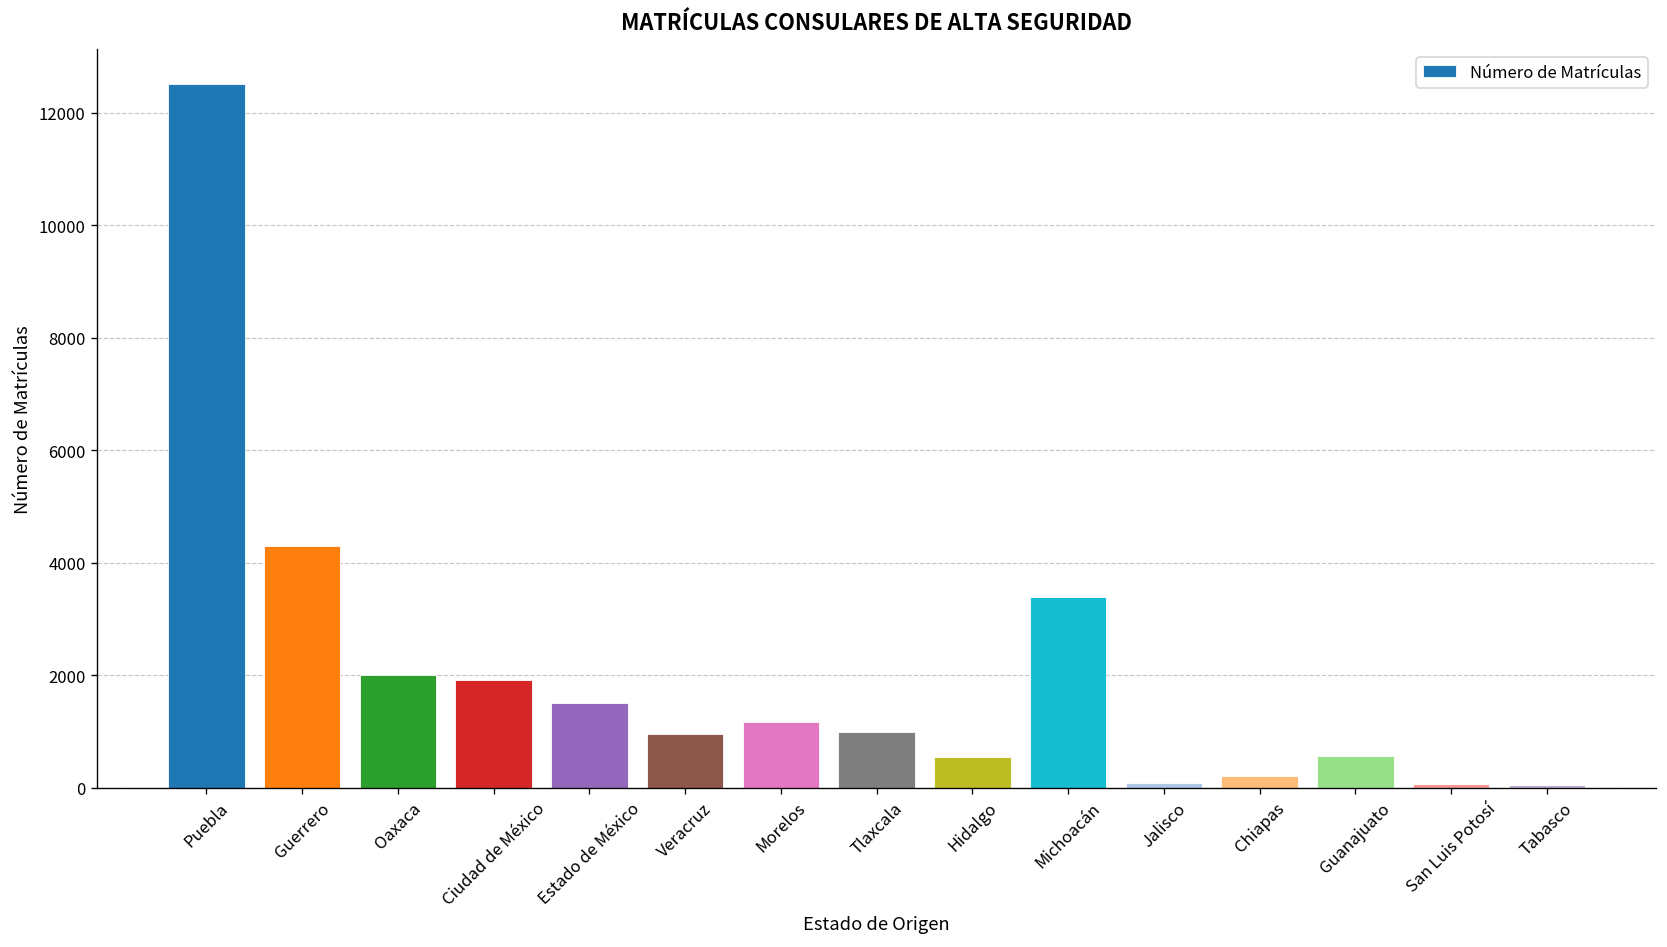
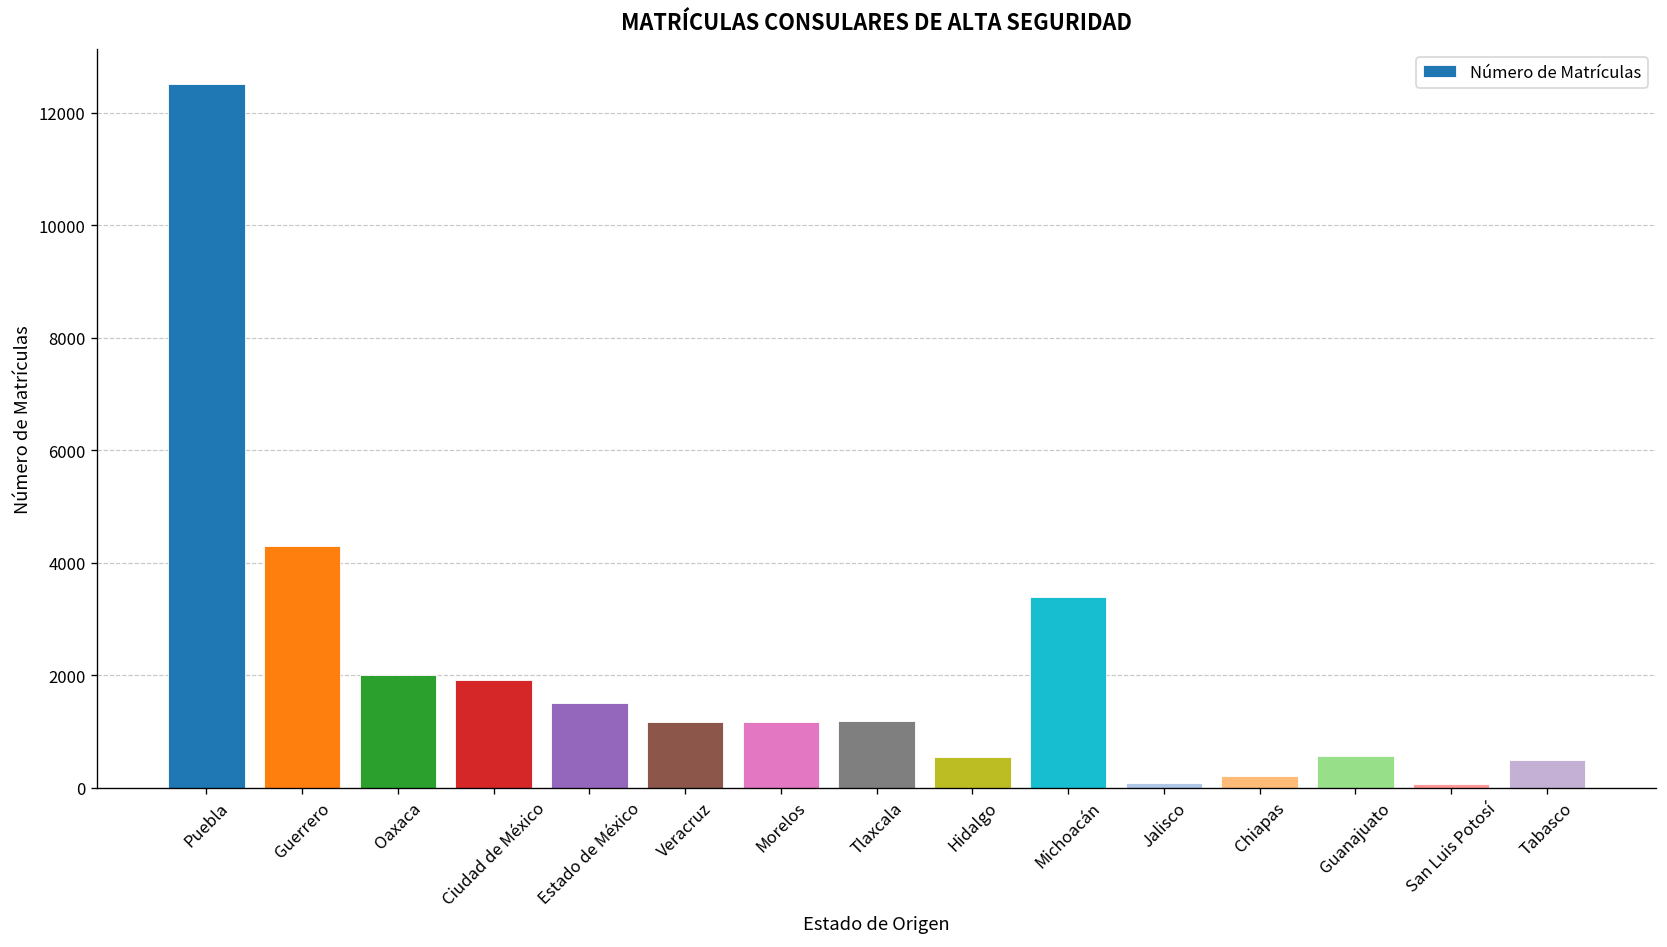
  {
    "Puebla": 12500,
    "Guerrero": 4300,
    "Oaxaca": 2000,
    "Ciudad de México": 1900,
    "Estado de México": 1500,
-   "Veracruz": 1000,
+   "Veracruz": 1200,
    "Morelos": 1200,
-   "Tlaxcala": 1000,
+   "Tlaxcala": 1200,
    "Hidalgo": 500,
    "Michoacán": 3400,
    "Jalisco": 100,
    "Chiapas": 200,
    "Guanajuato": 600,
    "San Luis Potosí": 100,
-   "Tabasco": 100
+   "Tabasco": 500
  }
